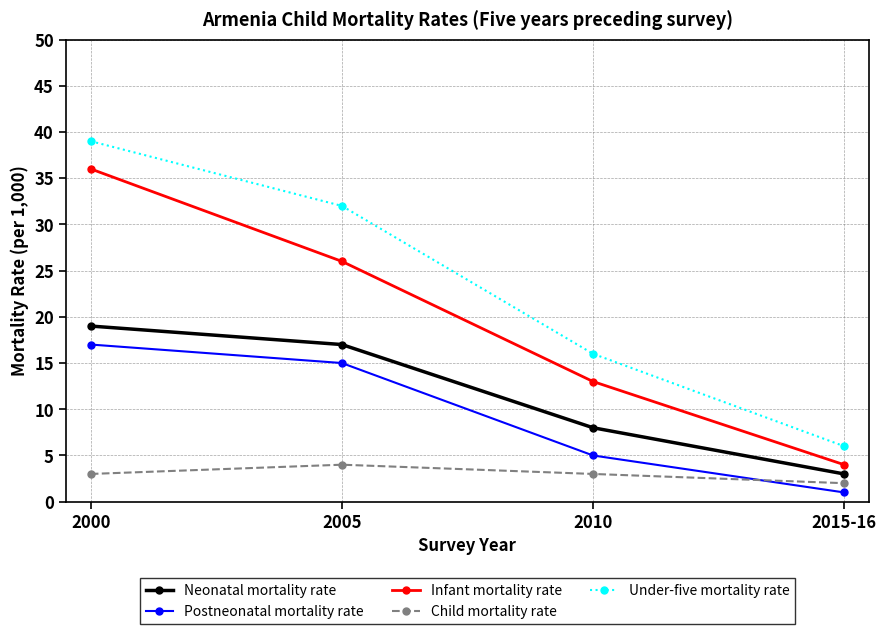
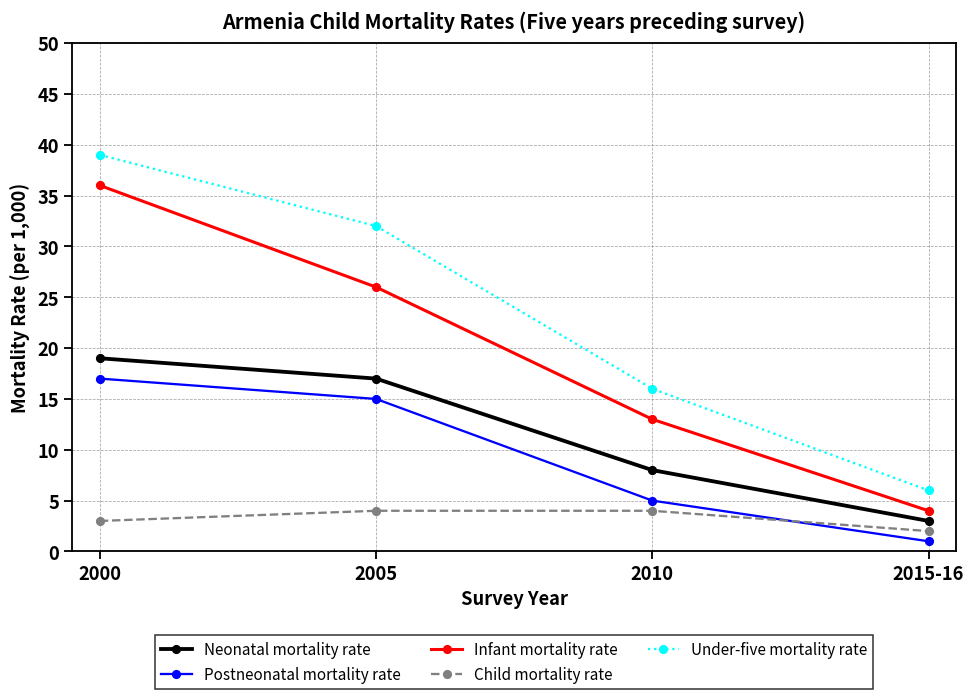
  {
    "Neonatal mortality rate": {
      "2000": 19,
      "2005": 17,
      "2010": 8,
      "2015-16": 3
    },
    "Postneonatal mortality rate": {
      "2000": 17,
      "2005": 15,
      "2010": 5,
      "2015-16": 1
    },
    "Infant mortality rate": {
      "2000": 36,
      "2005": 26,
      "2010": 13,
      "2015-16": 4
    },
    "Child mortality rate": {
      "2000": 3,
      "2005": 4,
-     "2010": 3,
+     "2010": 4,
      "2015-16": 2
    },
    "Under-five mortality rate": {
      "2000": 39,
      "2005": 32,
      "2010": 16,
      "2015-16": 6
    }
  }
